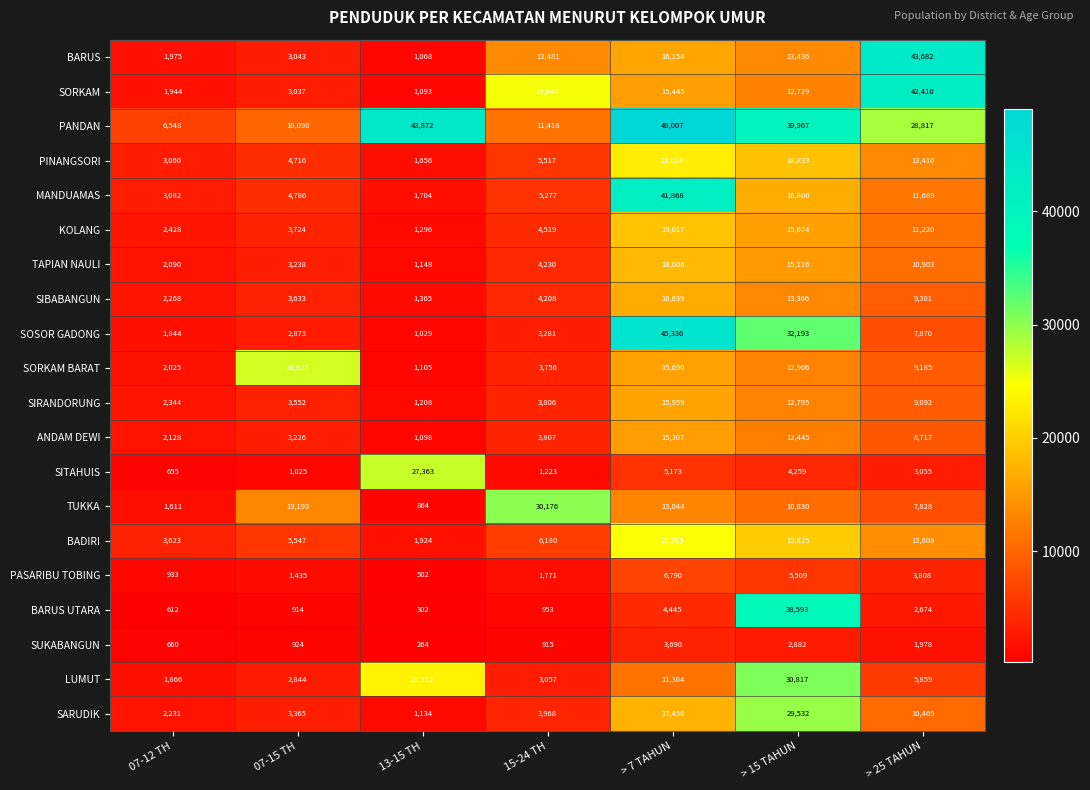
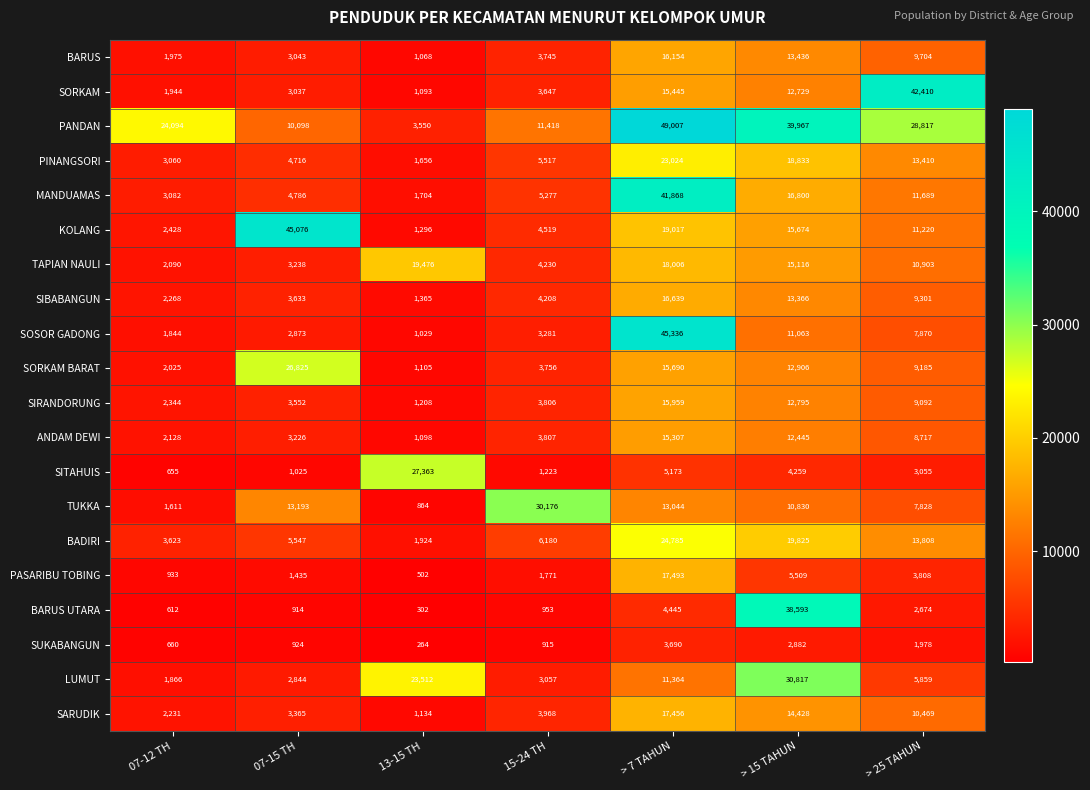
  {
    "BARUS": {
      "07-12 TH": "1,975",
      "07-15 TH": "3,043",
      "13-15 TH": "1,068",
-     "15-24 TH": "13,481",
+     "15-24 TH": "3,745",
      "> 7 TAHUN": "16,154",
      "> 15 TAHUN": "13,436",
-     "> 25 TAHUN": "43,682"
+     "> 25 TAHUN": "9,704"
    },
    "SORKAM": {
      "07-12 TH": "1,944",
      "07-15 TH": "3,037",
      "13-15 TH": "1,093",
-     "15-24 TH": "25,046",
+     "15-24 TH": "3,647",
      "> 7 TAHUN": "15,445",
      "> 15 TAHUN": "12,729",
      "> 25 TAHUN": "42,410"
    },
    "PANDAN": {
-     "07-12 TH": "6,548",
+     "07-12 TH": "24,094",
      "07-15 TH": "10,098",
-     "13-15 TH": "43,872",
+     "13-15 TH": "3,550",
      "15-24 TH": "11,418",
      "> 7 TAHUN": "49,007",
      "> 15 TAHUN": "39,967",
      "> 25 TAHUN": "28,817"
    },
    "PINANGSORI": {
      "07-12 TH": "3,060",
      "07-15 TH": "4,716",
      "13-15 TH": "1,656",
      "15-24 TH": "5,517",
      "> 7 TAHUN": "23,024",
      "> 15 TAHUN": "18,833",
      "> 25 TAHUN": "13,410"
    },
    "MANDUAMAS": {
      "07-12 TH": "3,082",
      "07-15 TH": "4,786",
      "13-15 TH": "1,704",
      "15-24 TH": "5,277",
      "> 7 TAHUN": "41,868",
      "> 15 TAHUN": "16,800",
      "> 25 TAHUN": "11,689"
    },
    "KOLANG": {
      "07-12 TH": "2,428",
-     "07-15 TH": "3,724",
+     "07-15 TH": "45,076",
      "13-15 TH": "1,296",
      "15-24 TH": "4,519",
      "> 7 TAHUN": "19,017",
      "> 15 TAHUN": "15,674",
      "> 25 TAHUN": "11,220"
    },
    "TAPIAN NAULI": {
      "07-12 TH": "2,090",
      "07-15 TH": "3,238",
-     "13-15 TH": "1,148",
+     "13-15 TH": "19,476",
      "15-24 TH": "4,230",
      "> 7 TAHUN": "18,006",
      "> 15 TAHUN": "15,116",
      "> 25 TAHUN": "10,903"
    },
    "SIBABANGUN": {
      "07-12 TH": "2,268",
      "07-15 TH": "3,633",
      "13-15 TH": "1,365",
      "15-24 TH": "4,208",
      "> 7 TAHUN": "16,639",
      "> 15 TAHUN": "13,366",
      "> 25 TAHUN": "9,301"
    },
    "SOSOR GADONG": {
      "07-12 TH": "1,844",
      "07-15 TH": "2,873",
      "13-15 TH": "1,029",
      "15-24 TH": "3,281",
      "> 7 TAHUN": "45,336",
-     "> 15 TAHUN": "32,193",
+     "> 15 TAHUN": "11,063",
      "> 25 TAHUN": "7,870"
    },
    "SORKAM BARAT": {
      "07-12 TH": "2,025",
      "07-15 TH": "26,825",
      "13-15 TH": "1,105",
      "15-24 TH": "3,756",
      "> 7 TAHUN": "15,690",
      "> 15 TAHUN": "12,906",
      "> 25 TAHUN": "9,185"
    },
    "SIRANDORUNG": {
      "07-12 TH": "2,344",
      "07-15 TH": "3,552",
      "13-15 TH": "1,208",
      "15-24 TH": "3,806",
      "> 7 TAHUN": "15,959",
      "> 15 TAHUN": "12,795",
      "> 25 TAHUN": "9,092"
    },
    "ANDAM DEWI": {
      "07-12 TH": "2,128",
      "07-15 TH": "3,226",
      "13-15 TH": "1,098",
      "15-24 TH": "3,807",
      "> 7 TAHUN": "15,307",
      "> 15 TAHUN": "12,445",
      "> 25 TAHUN": "8,717"
    },
    "SITAHUIS": {
      "07-12 TH": "655",
      "07-15 TH": "1,025",
      "13-15 TH": "27,363",
      "15-24 TH": "1,223",
      "> 7 TAHUN": "5,173",
      "> 15 TAHUN": "4,259",
      "> 25 TAHUN": "3,055"
    },
    "TUKKA": {
      "07-12 TH": "1,611",
      "07-15 TH": "13,193",
      "13-15 TH": "864",
      "15-24 TH": "30,176",
      "> 7 TAHUN": "13,044",
      "> 15 TAHUN": "10,830",
      "> 25 TAHUN": "7,828"
    },
    "BADIRI": {
      "07-12 TH": "3,623",
      "07-15 TH": "5,547",
      "13-15 TH": "1,924",
      "15-24 TH": "6,180",
      "> 7 TAHUN": "24,785",
      "> 15 TAHUN": "19,825",
      "> 25 TAHUN": "13,808"
    },
    "PASARIBU TOBING": {
      "07-12 TH": "933",
      "07-15 TH": "1,435",
      "13-15 TH": "502",
      "15-24 TH": "1,771",
-     "> 7 TAHUN": "6,790",
+     "> 7 TAHUN": "17,493",
      "> 15 TAHUN": "5,509",
      "> 25 TAHUN": "3,808"
    },
    "BARUS UTARA": {
      "07-12 TH": "612",
      "07-15 TH": "914",
      "13-15 TH": "302",
      "15-24 TH": "953",
      "> 7 TAHUN": "4,445",
      "> 15 TAHUN": "38,593",
      "> 25 TAHUN": "2,674"
    },
    "SUKABANGUN": {
      "07-12 TH": "660",
      "07-15 TH": "924",
      "13-15 TH": "264",
      "15-24 TH": "915",
      "> 7 TAHUN": "3,690",
      "> 15 TAHUN": "2,882",
      "> 25 TAHUN": "1,978"
    },
    "LUMUT": {
      "07-12 TH": "1,866",
      "07-15 TH": "2,844",
      "13-15 TH": "23,512",
      "15-24 TH": "3,057",
      "> 7 TAHUN": "11,364",
      "> 15 TAHUN": "30,817",
      "> 25 TAHUN": "5,859"
    },
    "SARUDIK": {
      "07-12 TH": "2,231",
      "07-15 TH": "3,365",
      "13-15 TH": "1,134",
      "15-24 TH": "3,968",
      "> 7 TAHUN": "17,456",
-     "> 15 TAHUN": "29,532",
+     "> 15 TAHUN": "14,428",
      "> 25 TAHUN": "10,469"
    }
  }
